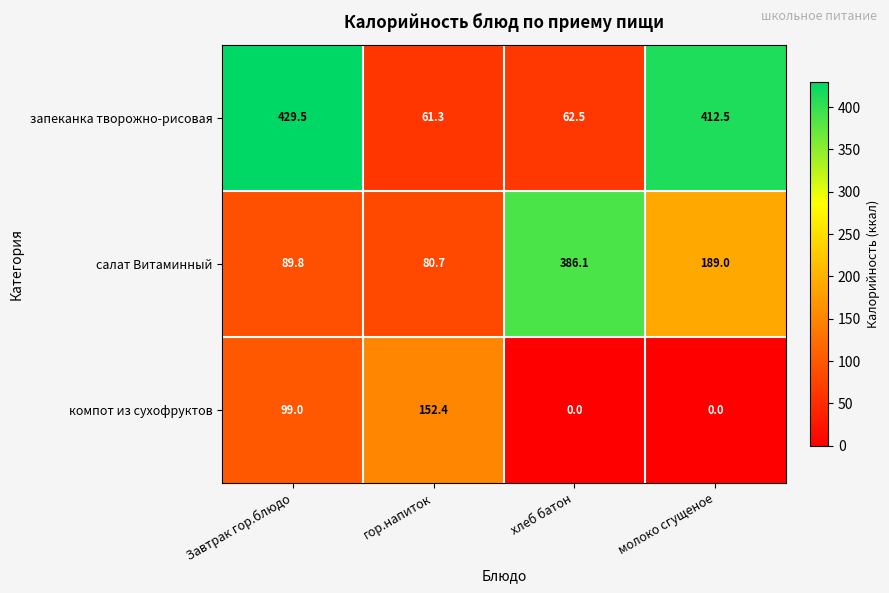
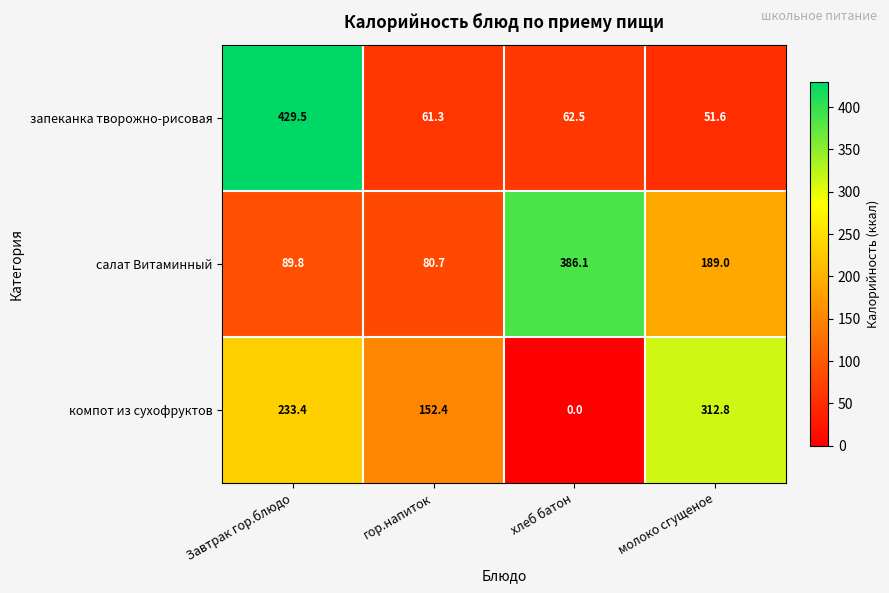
  {
    "запеканка творожно-рисовая": {
      "Завтрак гор.блюдо": 429.5,
      "гор.напиток": 61.3,
      "хлеб батон": 62.5,
-     "молоко сгущеное": 412.5
+     "молоко сгущеное": 51.6
    },
    "салат Витаминный": {
      "Завтрак гор.блюдо": 89.8,
      "гор.напиток": 80.7,
      "хлеб батон": 386.1,
      "молоко сгущеное": 189.0
    },
    "компот из сухофруктов": {
-     "Завтрак гор.блюдо": 99.0,
+     "Завтрак гор.блюдо": 233.4,
      "гор.напиток": 152.4,
      "хлеб батон": 0.0,
-     "молоко сгущеное": 0.0
+     "молоко сгущеное": 312.8
    }
  }
